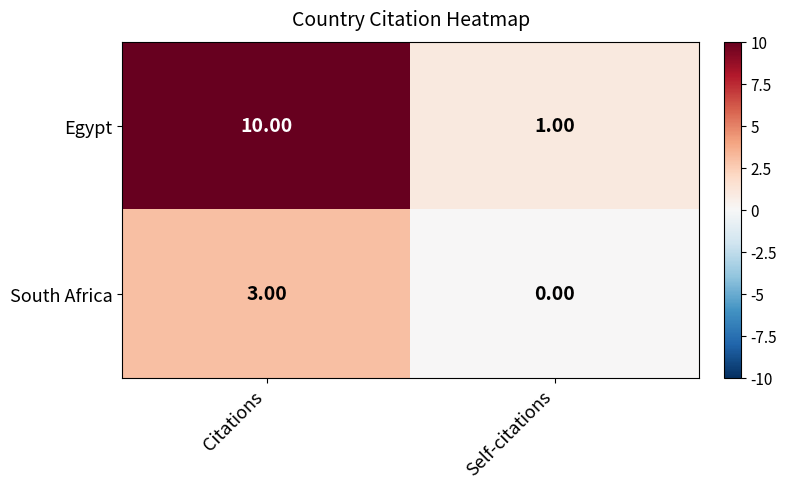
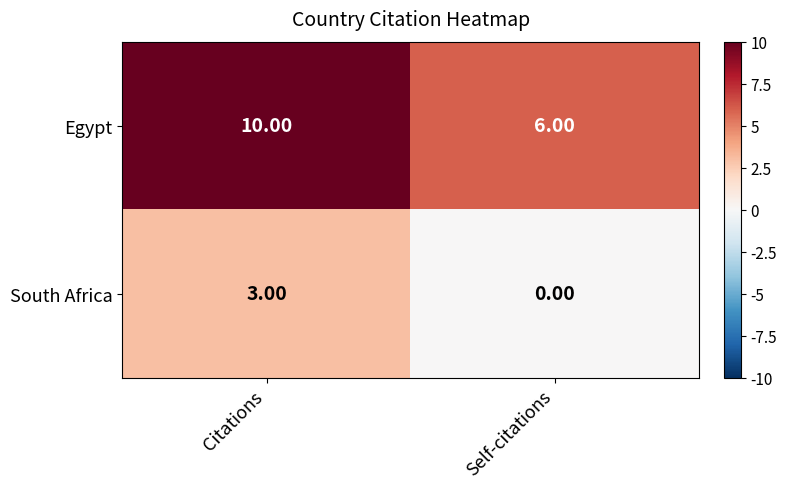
  {
    "Egypt": {
      "Citations": 10.00,
-     "Self-citations": 1.00
+     "Self-citations": 6.00
    },
    "South Africa": {
      "Citations": 3.00,
      "Self-citations": 0.00
    }
  }
